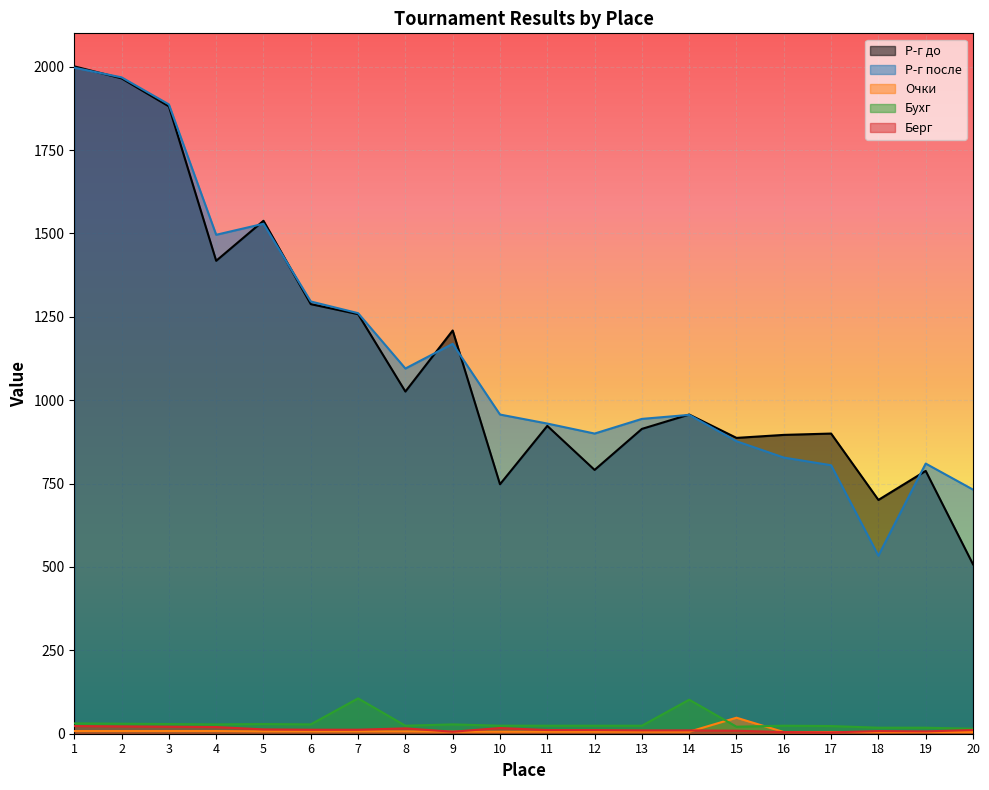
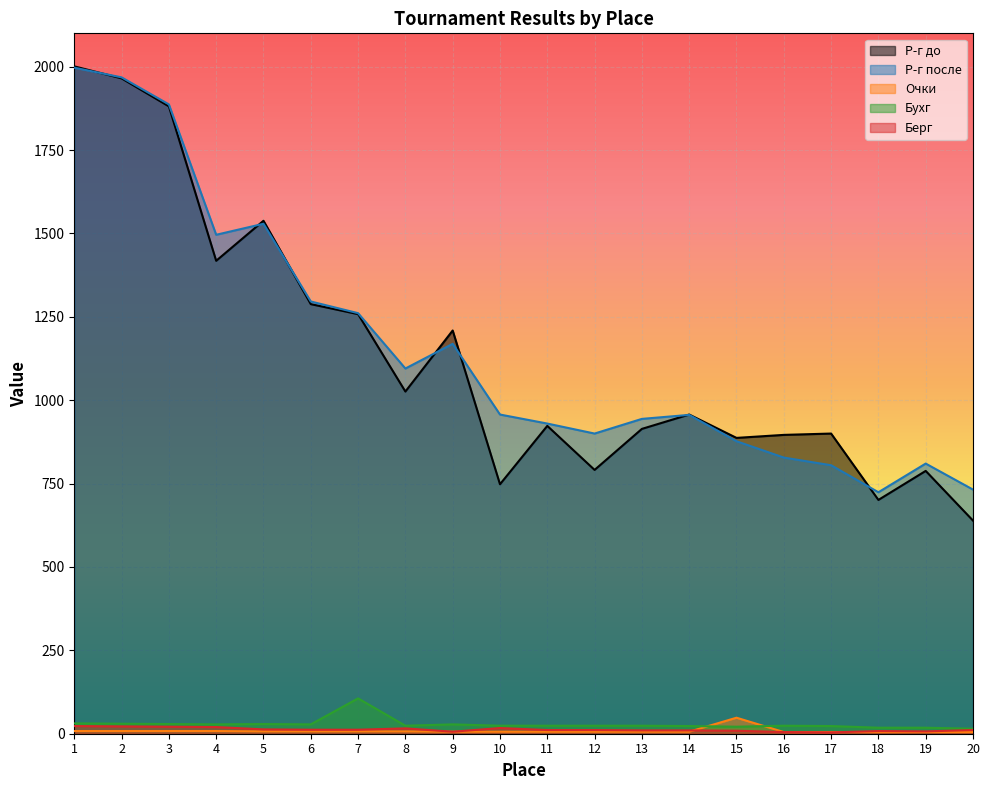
  {
    "Р-г до": {
      "4": 1420,
      "5": 1540,
      "6": 1290,
      "8": 1030,
      "9": 1210,
      "10": 750,
      "12": 790,
      "13": 910,
      "15": 890,
      "16": 900,
      "17": 900,
      "18": 700,
      "19": 790,
-     "20": 510
+     "20": 640
    },
    "Р-г после": {
      "4": 1500,
      "5": 1530,
      "6": 1300,
      "8": 1100,
      "9": 1170,
      "10": 960,
      "12": 900,
      "13": 940,
      "15": 880,
      "16": 830,
      "17": 810,
-     "18": 530,
+     "18": 720,
      "19": 810,
      "20": 730
    },
    "Очки": {
      "1": 10,
      "2": 10,
      "3": 10,
      "4": 10,
      "8": 10,
      "10": 10,
      "15": 50
    },
    "Бухг": {
      "1": 30,
      "2": 30,
      "3": 30,
      "4": 30,
      "5": 30,
      "6": 30,
      "7": 110,
      "8": 20,
      "9": 30,
      "11": 20,
      "12": 20,
      "13": 20,
-     "14": 100,
+     "14": 20,
      "15": 20,
      "16": 20,
      "17": 20,
      "18": 20,
      "19": 20
    },
    "Берг": {
      "1": 20,
      "2": 20,
      "3": 20,
      "4": 20,
      "8": 20,
      "15": 10
    }
  }
